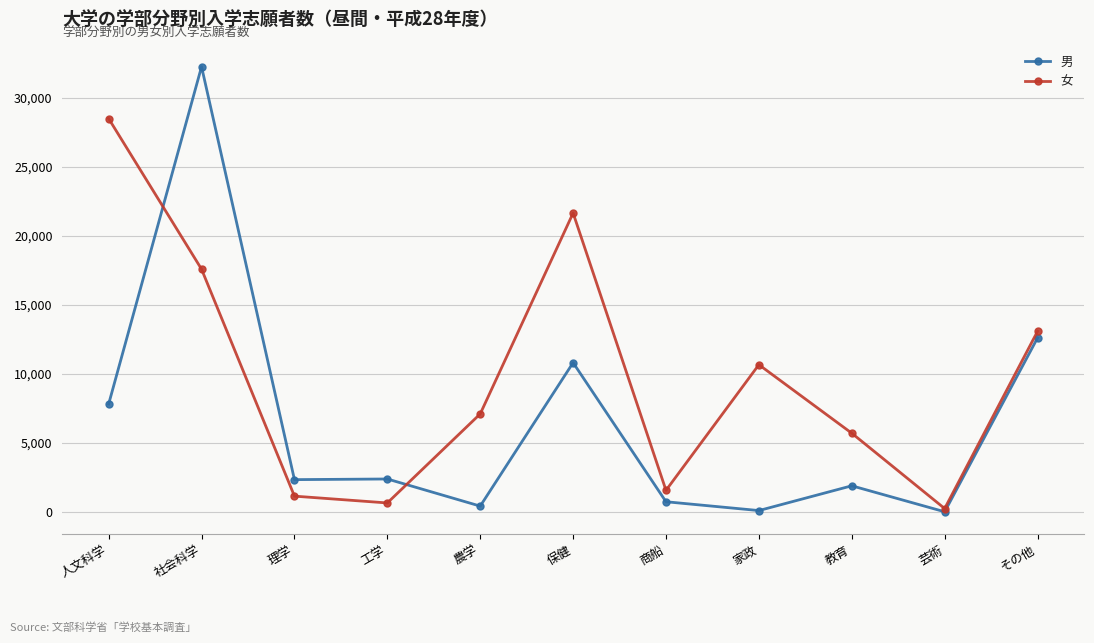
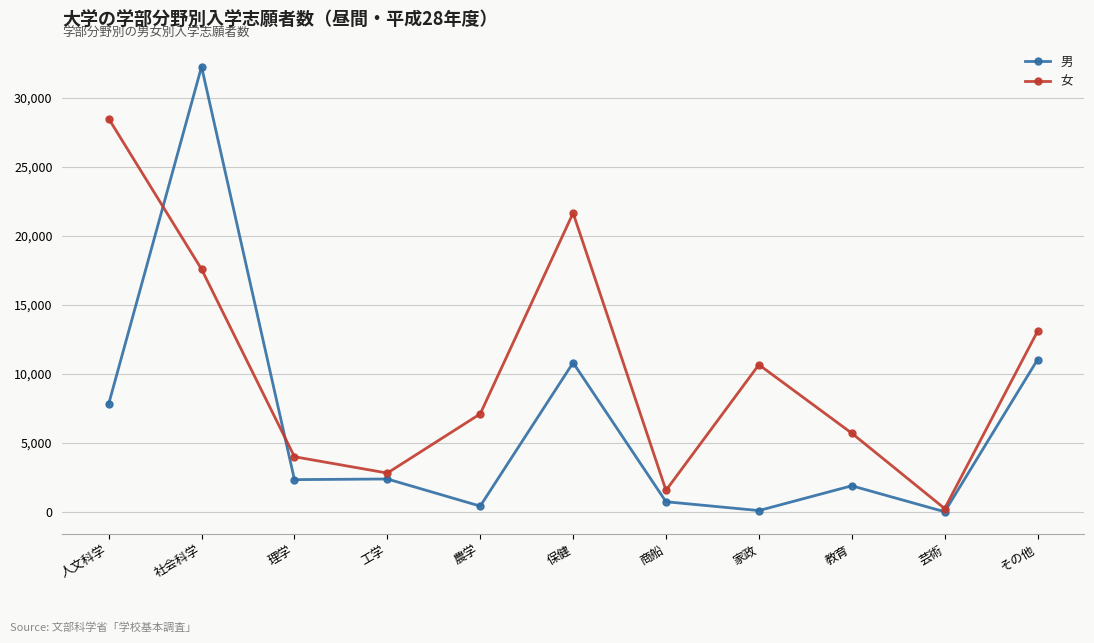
  {
    "男": {
      "人文科学": "7,800",
      "社会科学": "32,200",
      "理学": "2,300",
      "工学": "2,400",
      "農学": "400",
      "保健": "10,800",
      "商船": "700",
      "家政": "100",
      "教育": "1,900",
      "芸術": "0",
-     "その他": "12,600"
+     "その他": "11,000"
    },
    "女": {
      "人文科学": "28,500",
      "社会科学": "17,600",
-     "理学": "1,100",
-     "工学": "600",
+     "理学": "4,000",
+     "工学": "2,800",
      "農学": "7,100",
      "保健": "21,600",
      "商船": "1,600",
      "家政": "10,700",
      "教育": "5,700",
      "芸術": "200",
      "その他": "13,100"
    }
  }
